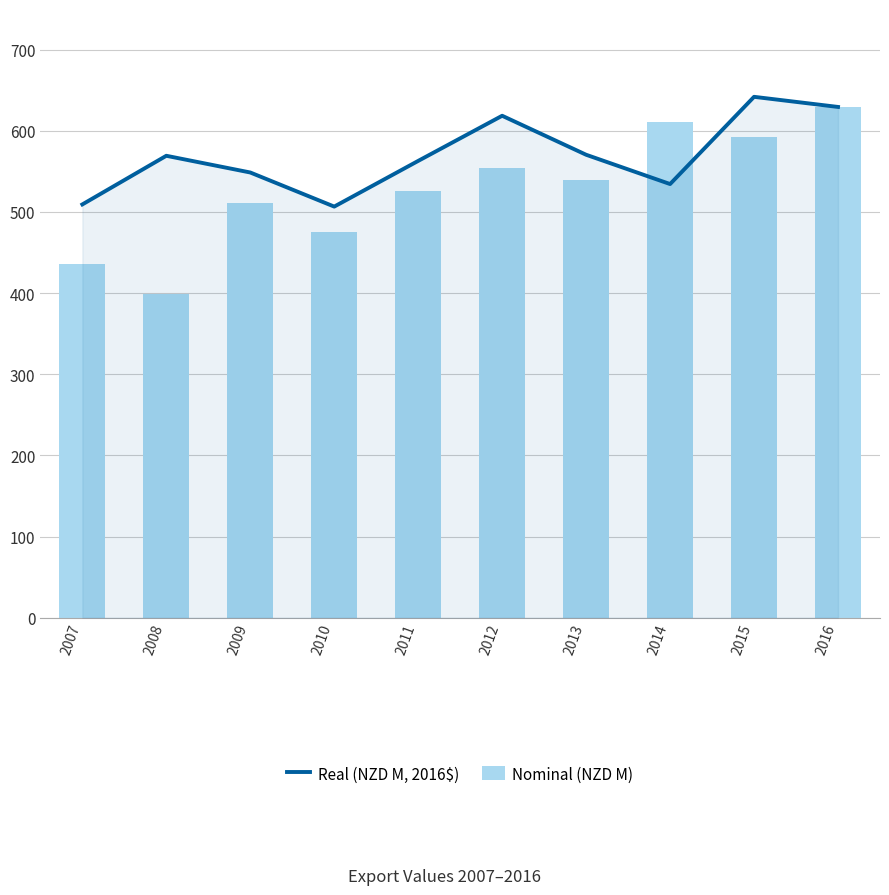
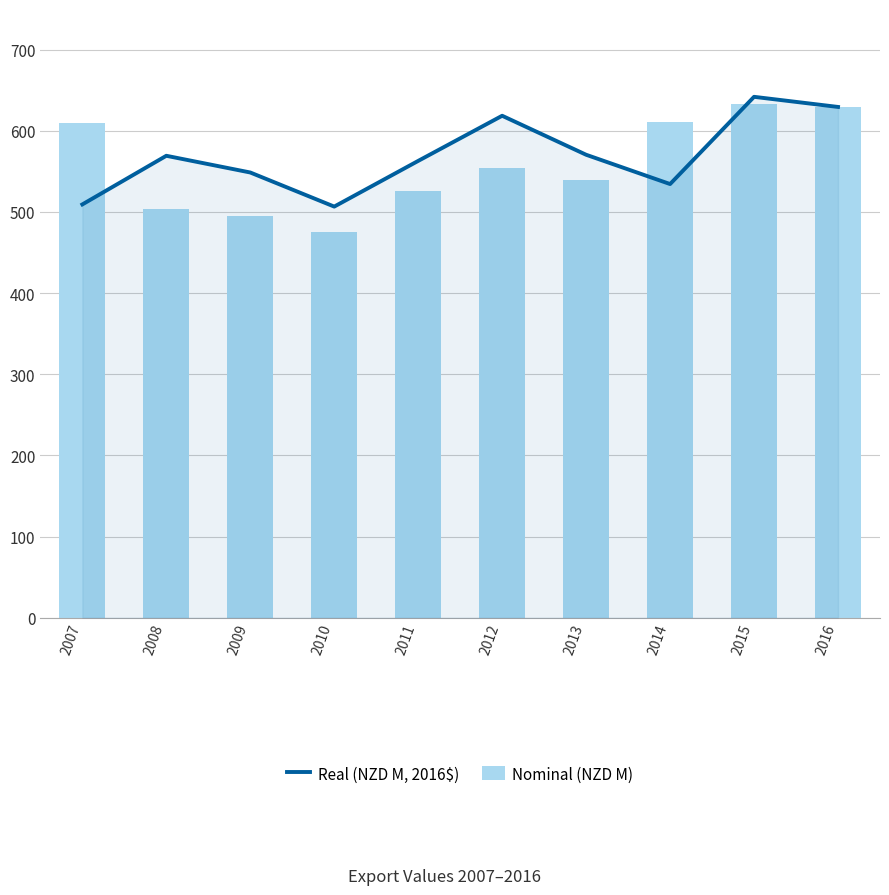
  {
    "Nominal (NZD M)": {
-     "2007": 440,
-     "2008": 400,
-     "2009": 510,
+     "2007": 610,
+     "2008": 500,
+     "2009": 490,
      "2010": 470,
      "2011": 530,
      "2012": 550,
      "2013": 540,
      "2014": 610,
-     "2015": 590,
+     "2015": 630,
      "2016": 630
    },
    "Real (NZD M, 2016$)": {
      "2007": 510,
      "2008": 570,
      "2009": 550,
      "2010": 510,
      "2011": 560,
      "2012": 620,
      "2013": 570,
      "2014": 530,
      "2015": 640,
      "2016": 630
    }
  }
